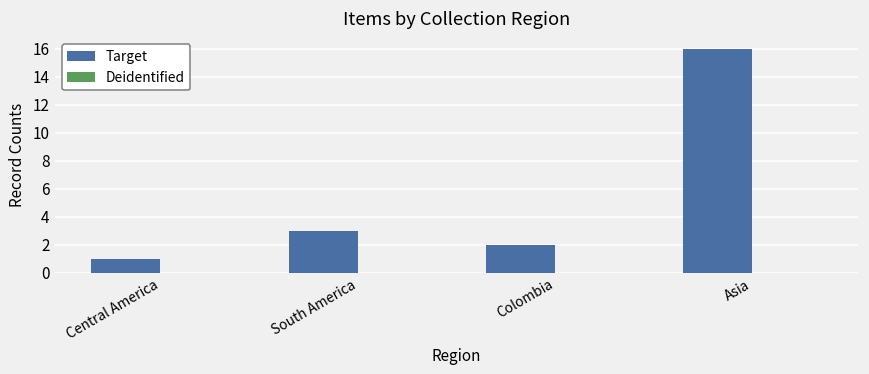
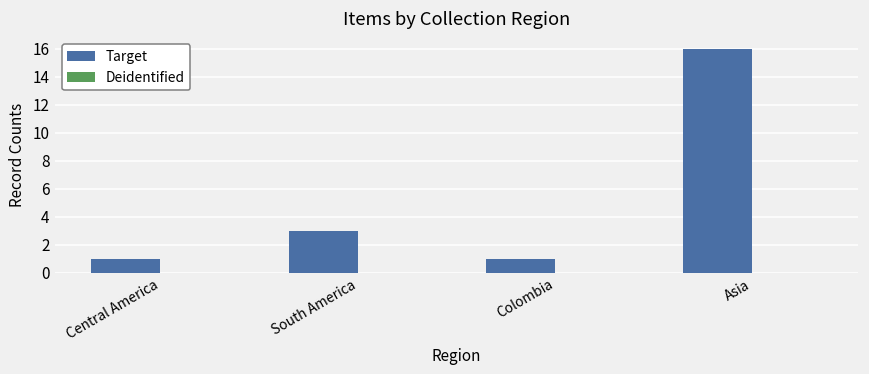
  {
    "Target": {
      "Central America": 1,
      "South America": 3,
-     "Colombia": 2,
+     "Colombia": 1,
      "Asia": 16
    },
    "Deidentified": {
      "Central America": 0,
      "South America": 0,
      "Colombia": 0,
      "Asia": 0
    }
  }
